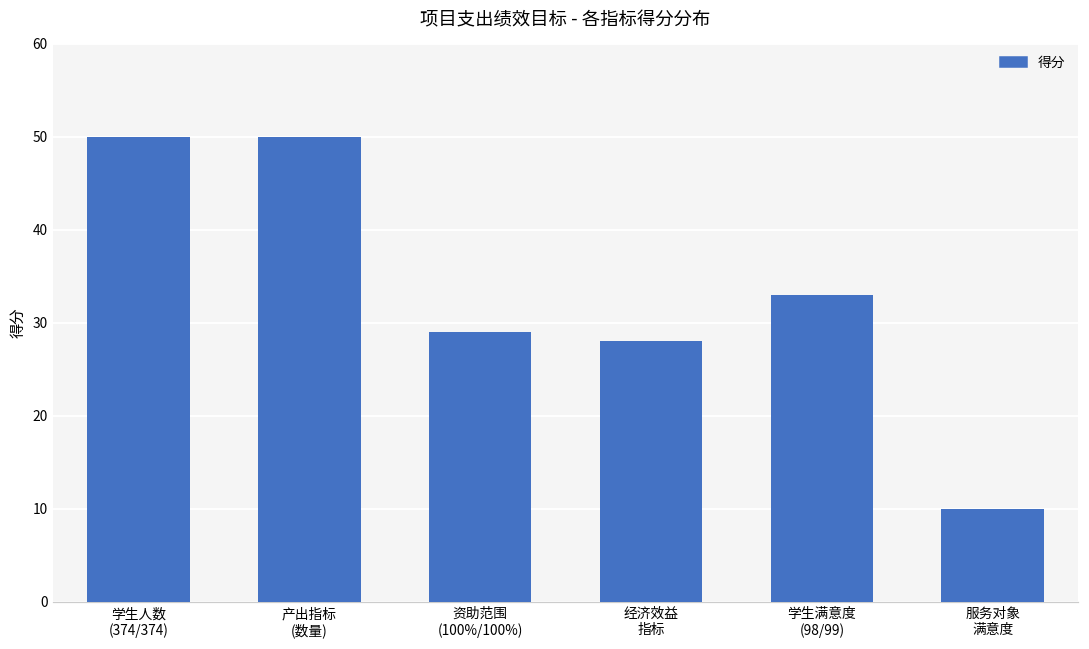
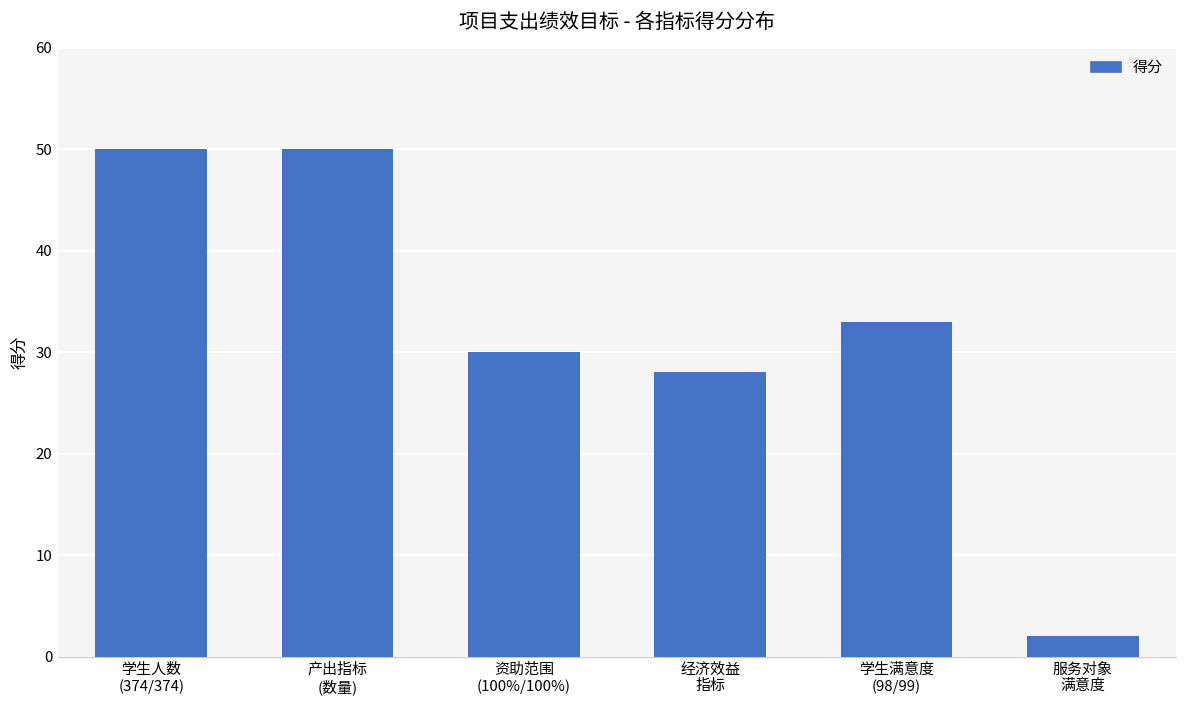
  {
    "学生人数 (374/374)": 50,
    "产出指标 (数量)": 50,
-   "资助范围 (100%/100%)": 29,
+   "资助范围 (100%/100%)": 30,
    "经济效益 指标": 28,
    "学生满意度 (98/99)": 33,
-   "服务对象 满意度": 10
+   "服务对象 满意度": 2
  }
